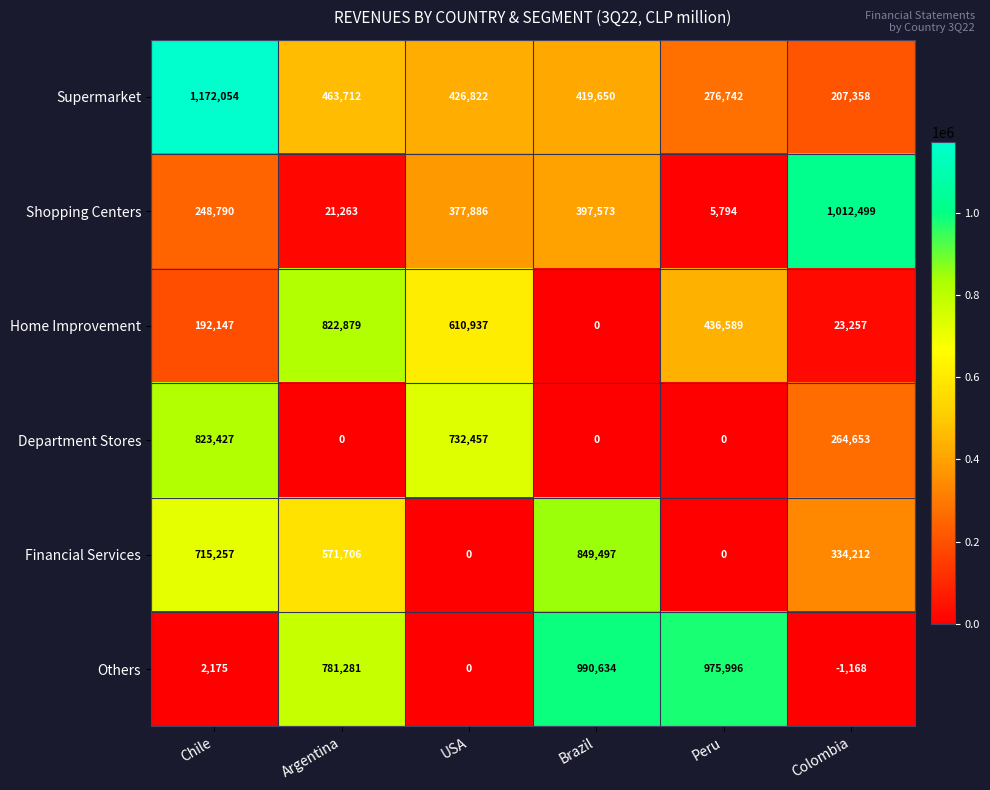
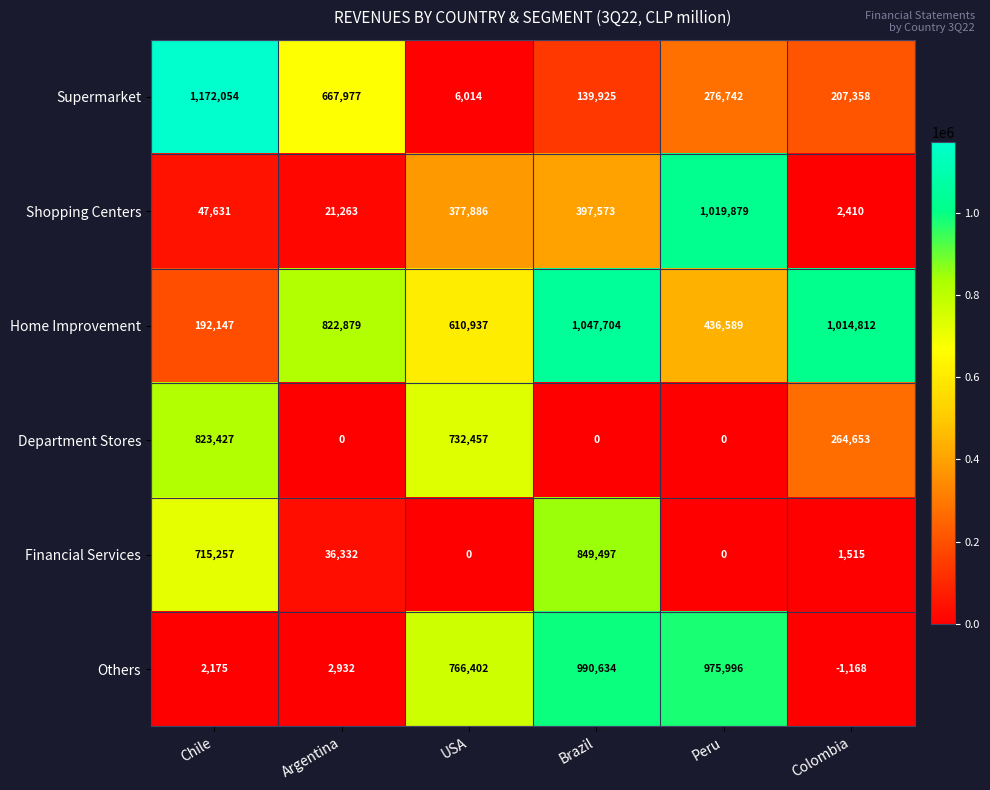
  {
    "Supermarket": {
      "Chile": "1,172,054",
-     "Argentina": "463,712",
-     "USA": "426,822",
-     "Brazil": "419,650",
+     "Argentina": "667,977",
+     "USA": "6,014",
+     "Brazil": "139,925",
      "Peru": "276,742",
      "Colombia": "207,358"
    },
    "Shopping Centers": {
-     "Chile": "248,790",
+     "Chile": "47,631",
      "Argentina": "21,263",
      "USA": "377,886",
      "Brazil": "397,573",
-     "Peru": "5,794",
-     "Colombia": "1,012,499"
+     "Peru": "1,019,879",
+     "Colombia": "2,410"
    },
    "Home Improvement": {
      "Chile": "192,147",
      "Argentina": "822,879",
      "USA": "610,937",
-     "Brazil": "0",
+     "Brazil": "1,047,704",
      "Peru": "436,589",
-     "Colombia": "23,257"
+     "Colombia": "1,014,812"
    },
    "Department Stores": {
      "Chile": "823,427",
      "Argentina": "0",
      "USA": "732,457",
      "Brazil": "0",
      "Peru": "0",
      "Colombia": "264,653"
    },
    "Financial Services": {
      "Chile": "715,257",
-     "Argentina": "571,706",
+     "Argentina": "36,332",
      "USA": "0",
      "Brazil": "849,497",
      "Peru": "0",
-     "Colombia": "334,212"
+     "Colombia": "1,515"
    },
    "Others": {
      "Chile": "2,175",
-     "Argentina": "781,281",
-     "USA": "0",
+     "Argentina": "2,932",
+     "USA": "766,402",
      "Brazil": "990,634",
      "Peru": "975,996",
      "Colombia": "-1,168"
    }
  }
